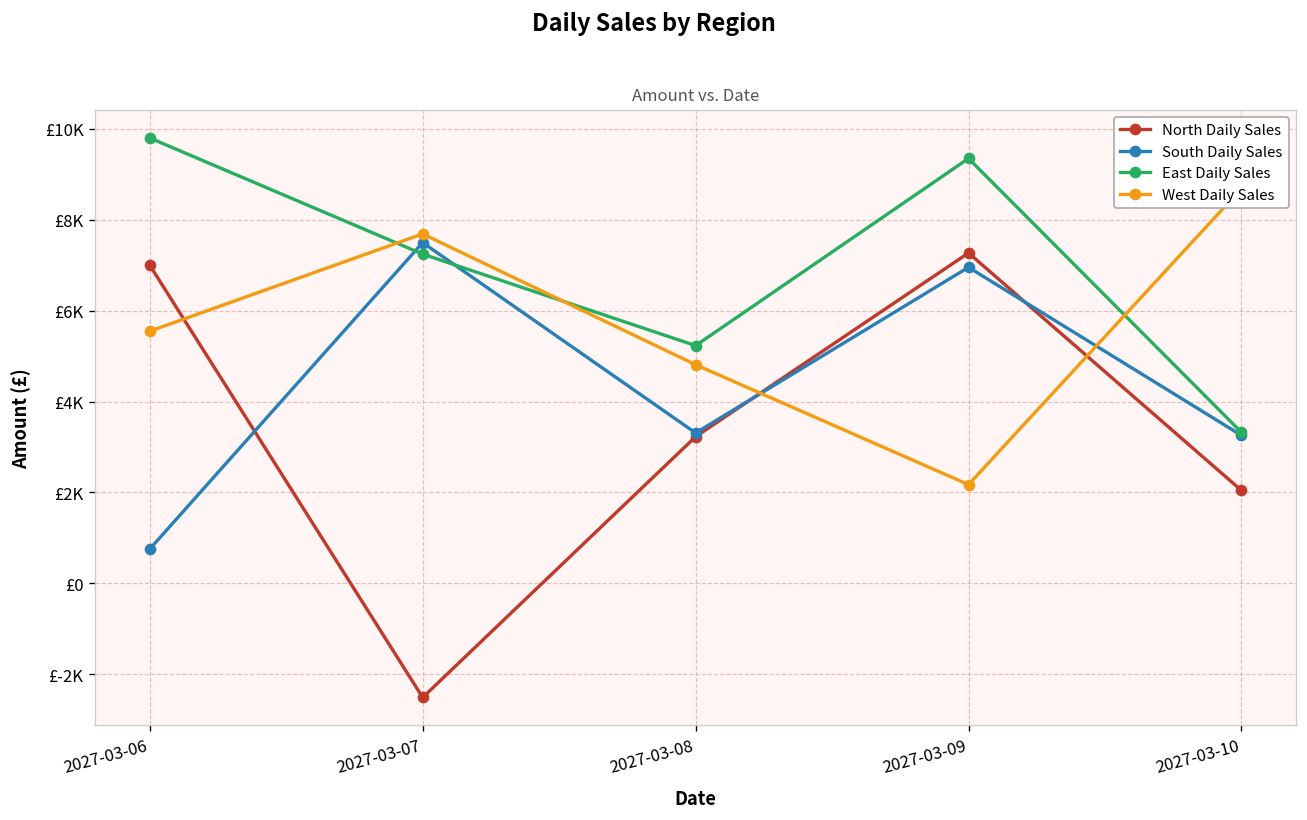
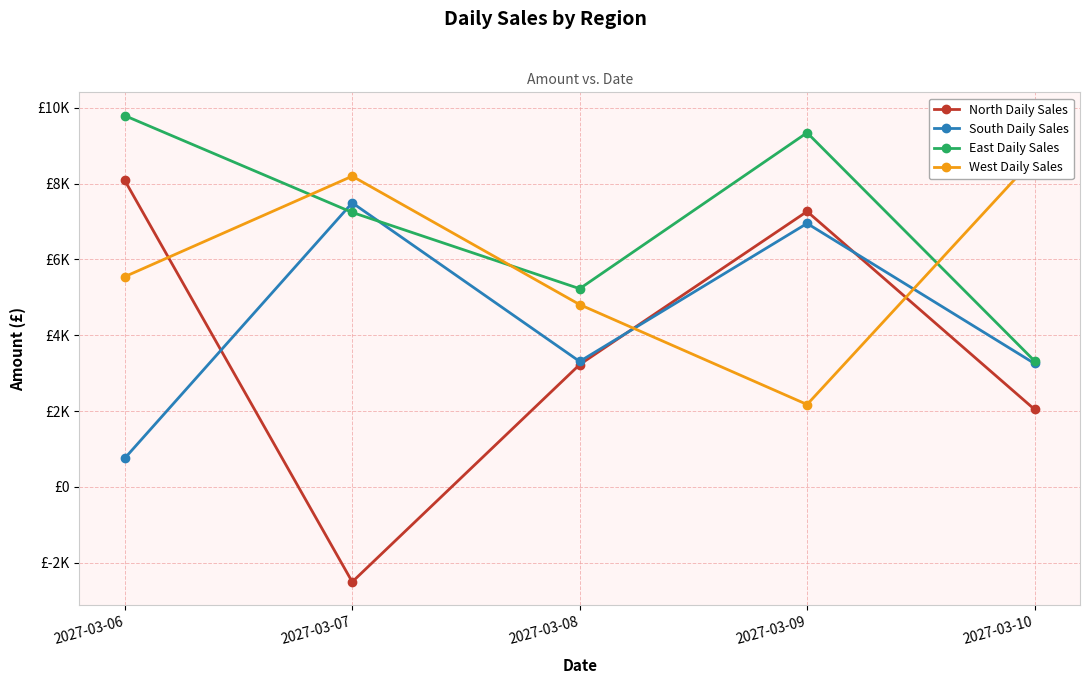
  {
    "North Daily Sales": {
-     "2027-03-06": "£7000",
+     "2027-03-06": "£8100",
      "2027-03-07": "£-2500",
      "2027-03-08": "£3200",
      "2027-03-09": "£7300",
      "2027-03-10": "£2000"
    },
    "South Daily Sales": {
      "2027-03-06": "£800",
      "2027-03-07": "£7500",
      "2027-03-08": "£3300",
      "2027-03-09": "£7000",
      "2027-03-10": "£3300"
    },
    "East Daily Sales": {
      "2027-03-06": "£9800",
      "2027-03-07": "£7200",
      "2027-03-08": "£5200",
      "2027-03-09": "£9300",
      "2027-03-10": "£3300"
    },
    "West Daily Sales": {
      "2027-03-06": "£5500",
-     "2027-03-07": "£7700",
+     "2027-03-07": "£8200",
      "2027-03-08": "£4800",
      "2027-03-09": "£2200"
    }
  }
